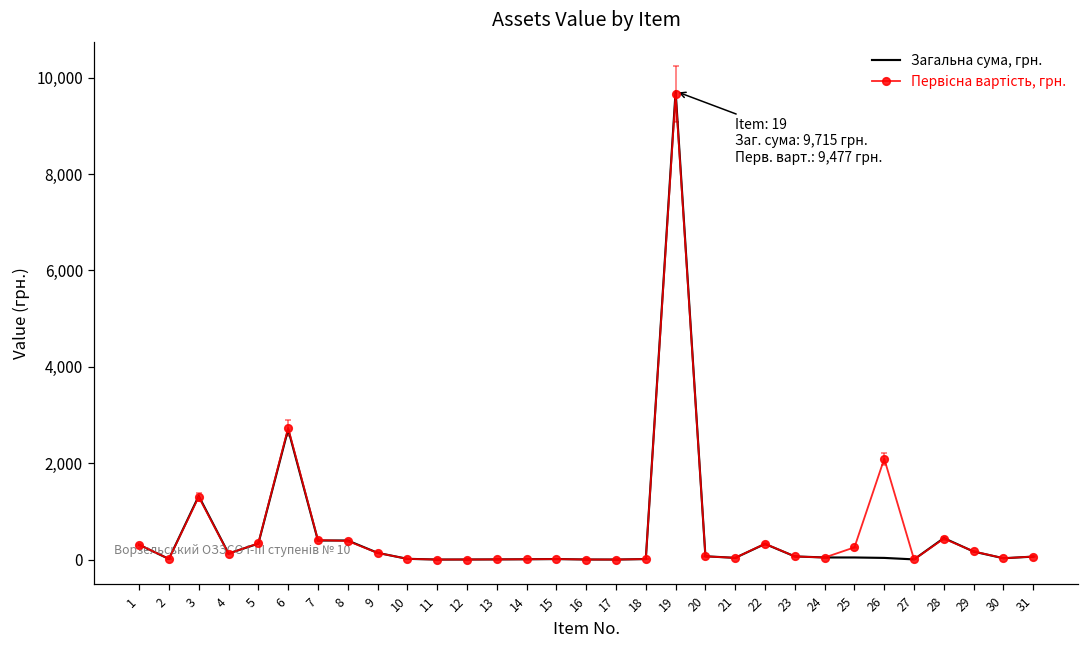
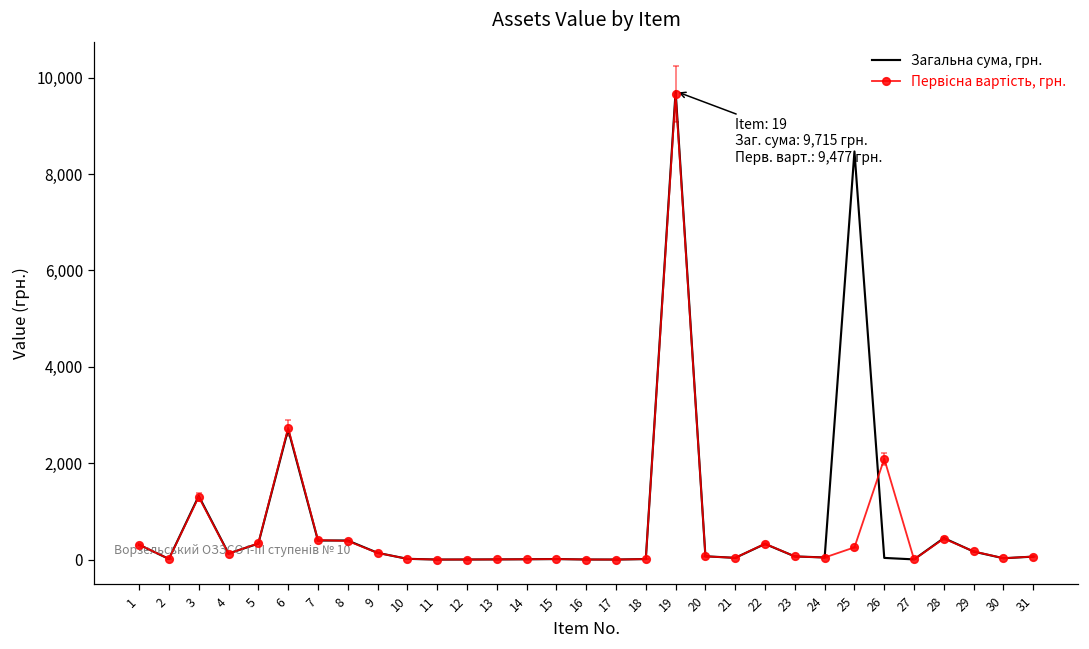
  {
    "Загальна сума, грн.": {
-     "25": "0",
+     "25": "8,500",
      "26": "0"
    },
    "Первісна вартість, грн.": {
      "26": "2,100"
    }
  }
